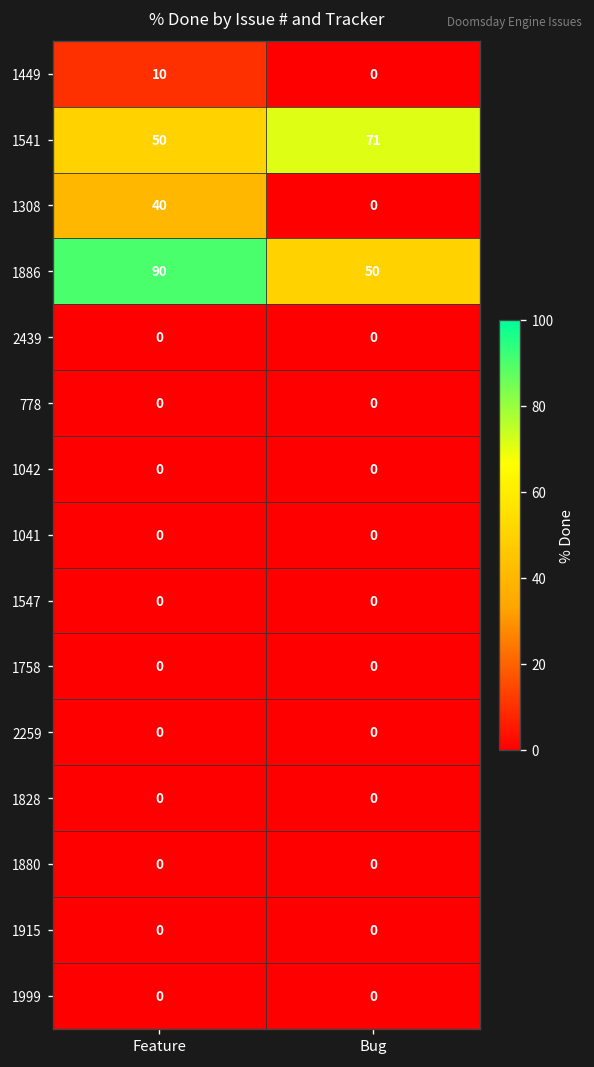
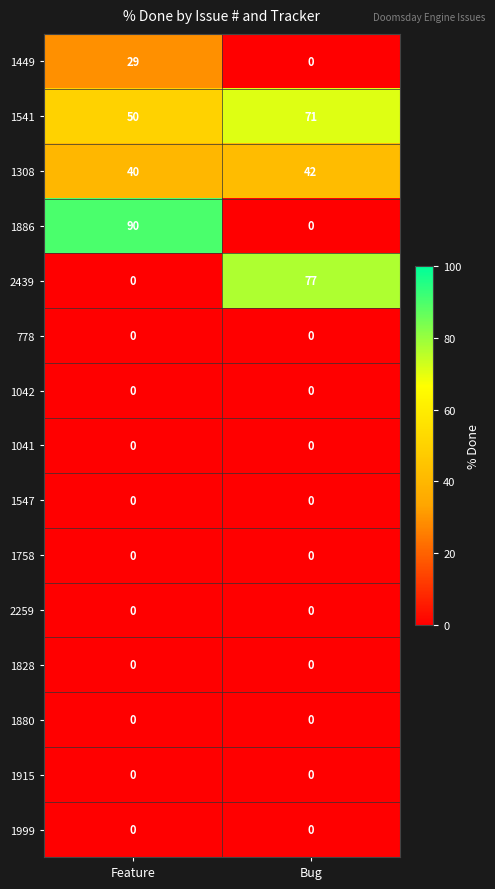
  {
    "1449": {
-     "Feature": 10,
+     "Feature": 29,
      "Bug": 0
    },
    "1541": {
      "Feature": 50,
      "Bug": 71
    },
    "1308": {
      "Feature": 40,
-     "Bug": 0
+     "Bug": 42
    },
    "1886": {
      "Feature": 90,
-     "Bug": 50
+     "Bug": 0
    },
    "2439": {
      "Feature": 0,
-     "Bug": 0
+     "Bug": 77
    },
    "778": {
      "Feature": 0,
      "Bug": 0
    },
    "1042": {
      "Feature": 0,
      "Bug": 0
    },
    "1041": {
      "Feature": 0,
      "Bug": 0
    },
    "1547": {
      "Feature": 0,
      "Bug": 0
    },
    "1758": {
      "Feature": 0,
      "Bug": 0
    },
    "2259": {
      "Feature": 0,
      "Bug": 0
    },
    "1828": {
      "Feature": 0,
      "Bug": 0
    },
    "1880": {
      "Feature": 0,
      "Bug": 0
    },
    "1915": {
      "Feature": 0,
      "Bug": 0
    },
    "1999": {
      "Feature": 0,
      "Bug": 0
    }
  }
